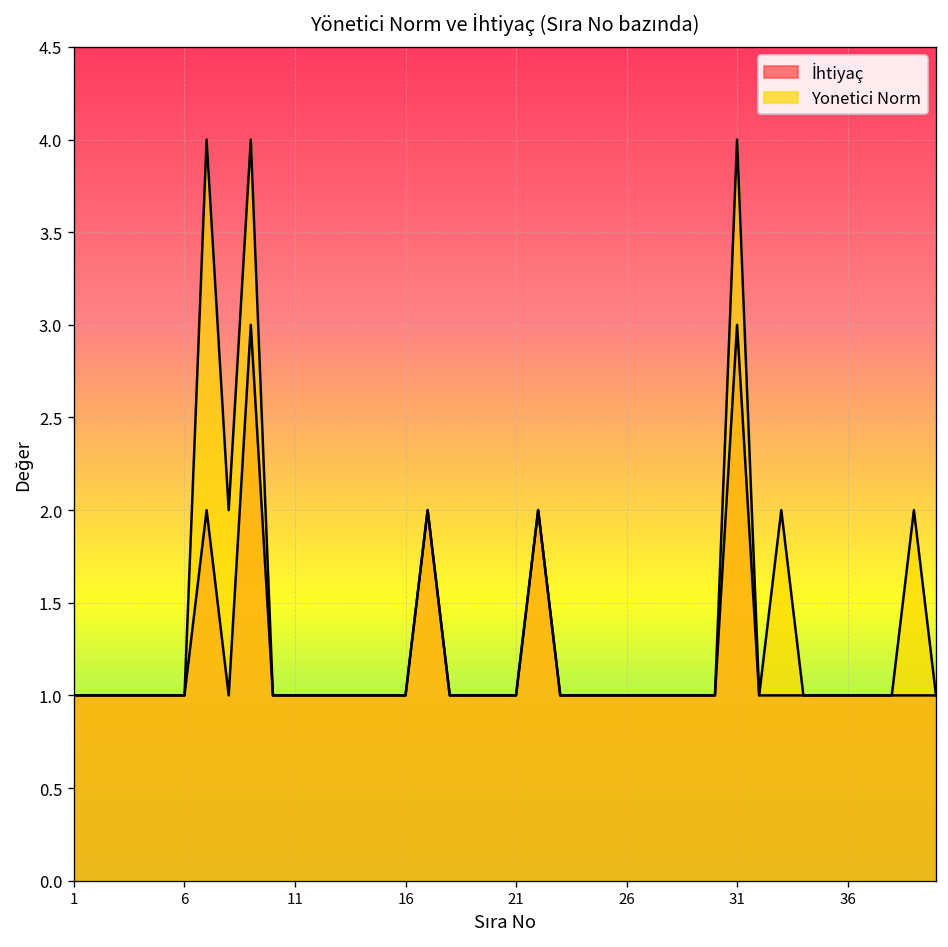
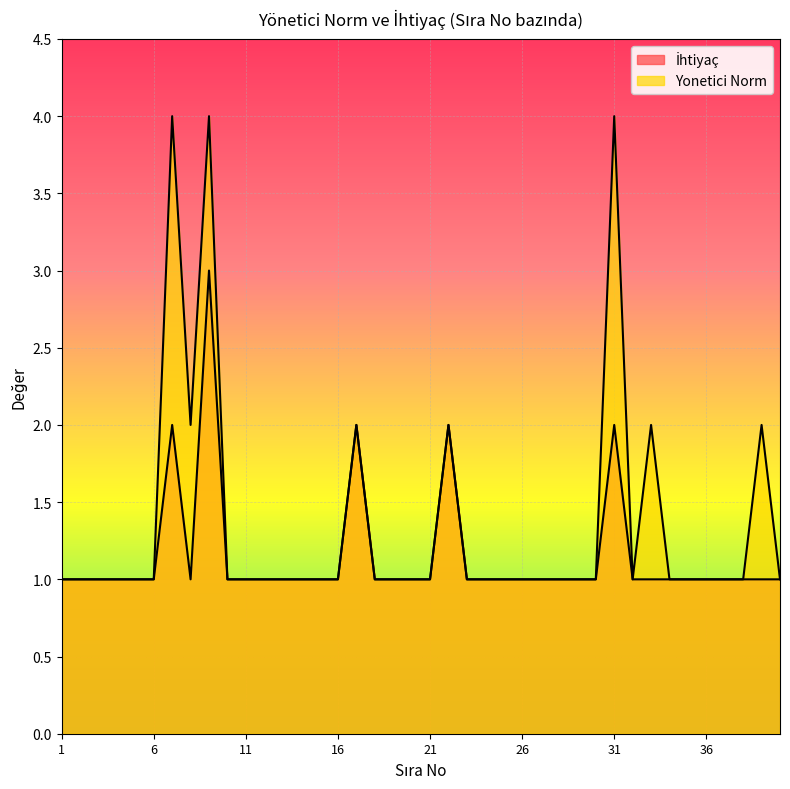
  {
    "İhtiyaç": {
-     "31": 3
+     "31": 2
    },
    "Yonetici Norm": {
      "31": 4
    }
  }
